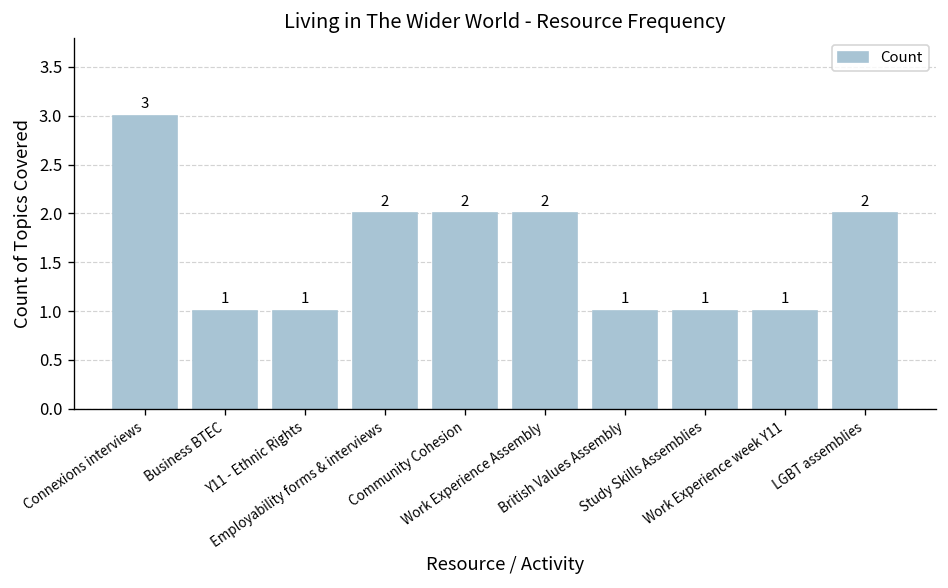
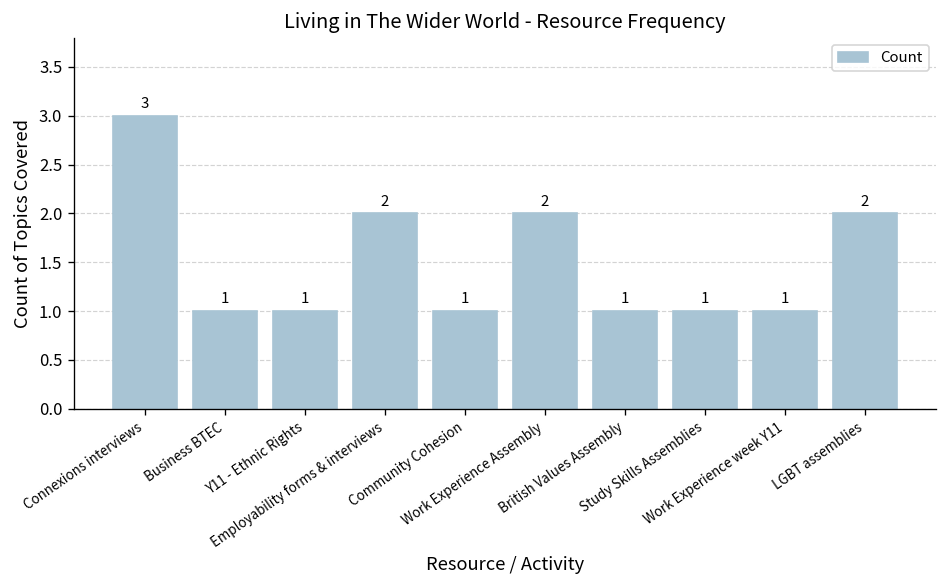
  {
    "Connexions interviews": 3,
    "Business BTEC": 1,
    "Y11 - Ethnic Rights": 1,
    "Employability forms & interviews": 2,
-   "Community Cohesion": 2,
+   "Community Cohesion": 1,
    "Work Experience Assembly": 2,
    "British Values Assembly": 1,
    "Study Skills Assemblies": 1,
    "Work Experience week Y11": 1,
    "LGBT assemblies": 2
  }
